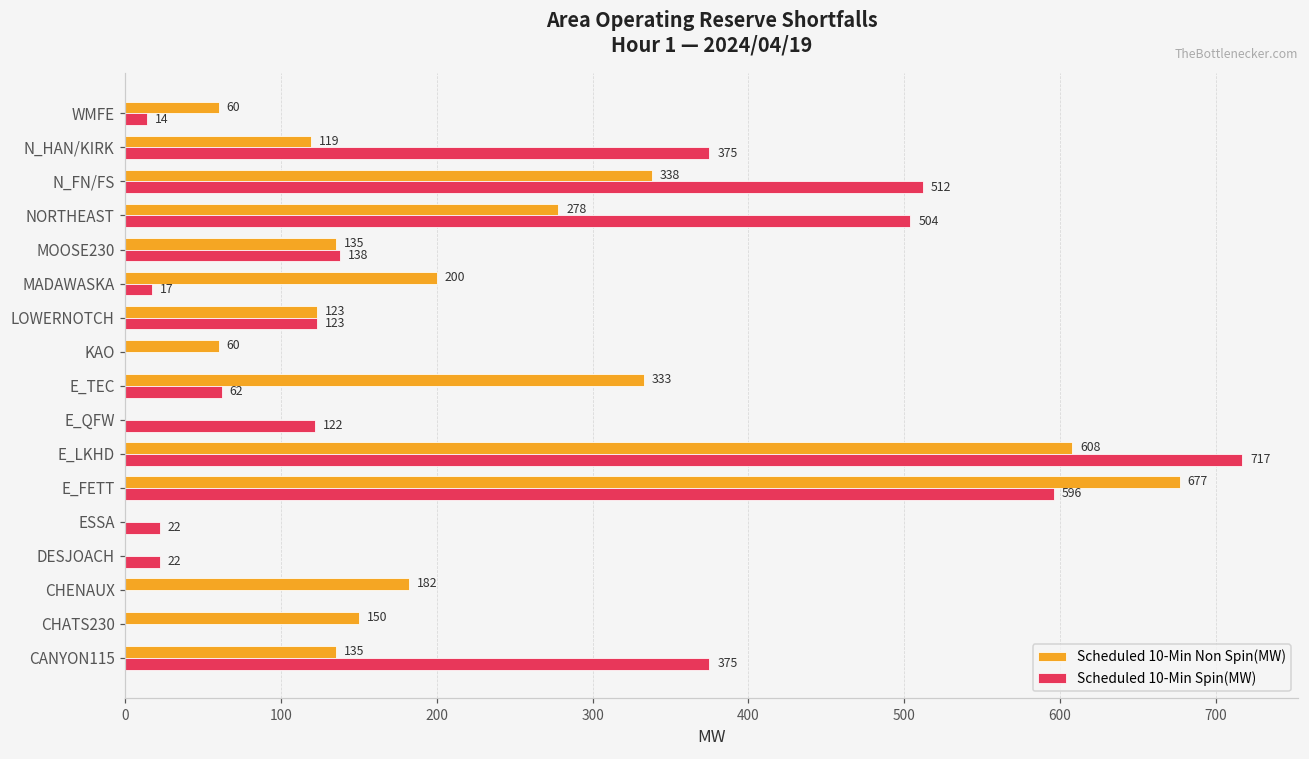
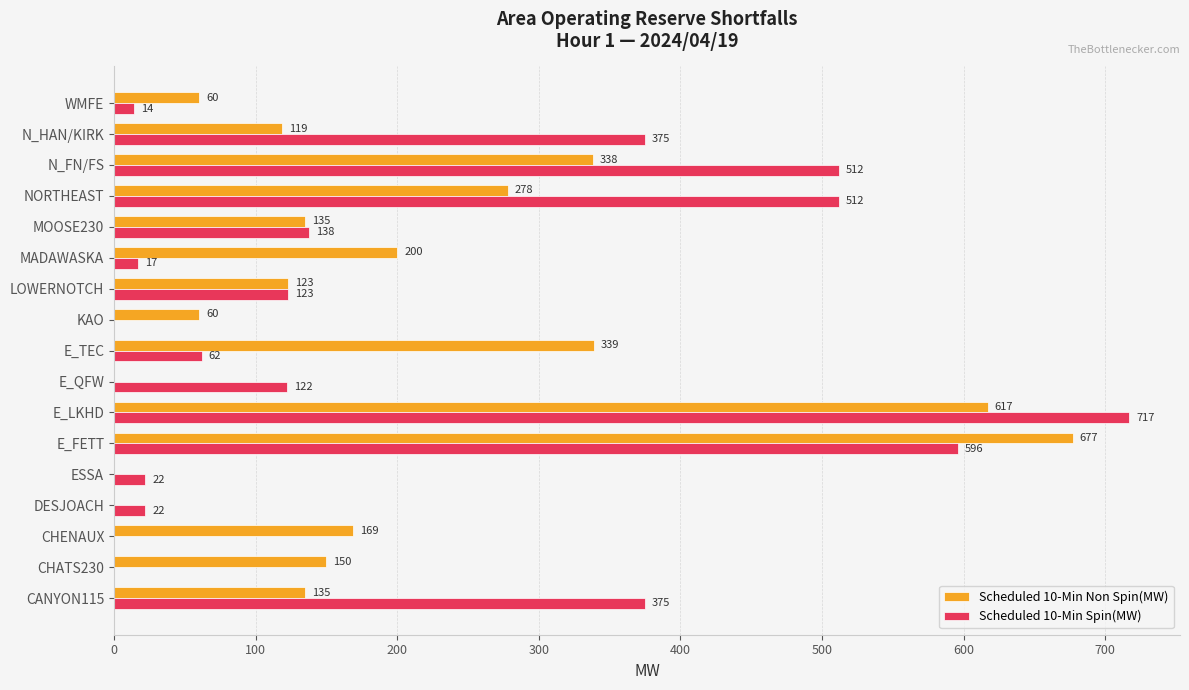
  {
    "Scheduled 10-Min Non Spin(MW)": {
      "WMFE": 60,
      "N_HAN/KIRK": 119,
      "N_FN/FS": 338,
      "NORTHEAST": 278,
      "MOOSE230": 135,
      "MADAWASKA": 200,
      "LOWERNOTCH": 123,
      "KAO": 60,
-     "E_TEC": 333,
-     "E_LKHD": 608,
+     "E_TEC": 339,
+     "E_LKHD": 617,
      "E_FETT": 677,
-     "CHENAUX": 182,
+     "CHENAUX": 169,
      "CHATS230": 150,
      "CANYON115": 135
    },
    "Scheduled 10-Min Spin(MW)": {
      "WMFE": 14,
      "N_HAN/KIRK": 375,
      "N_FN/FS": 512,
-     "NORTHEAST": 504,
+     "NORTHEAST": 512,
      "MOOSE230": 138,
      "MADAWASKA": 17,
      "LOWERNOTCH": 123,
      "E_TEC": 62,
      "E_QFW": 122,
      "E_LKHD": 717,
      "E_FETT": 596,
      "ESSA": 22,
      "DESJOACH": 22,
      "CANYON115": 375
    }
  }
